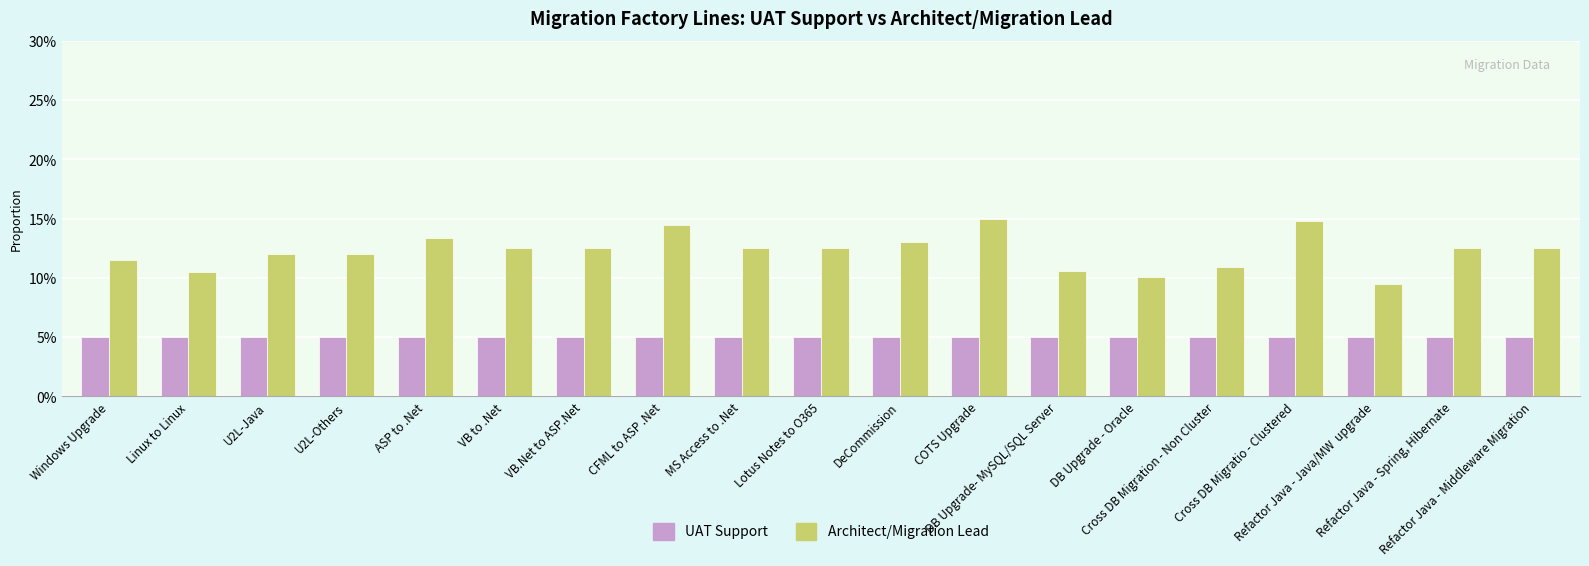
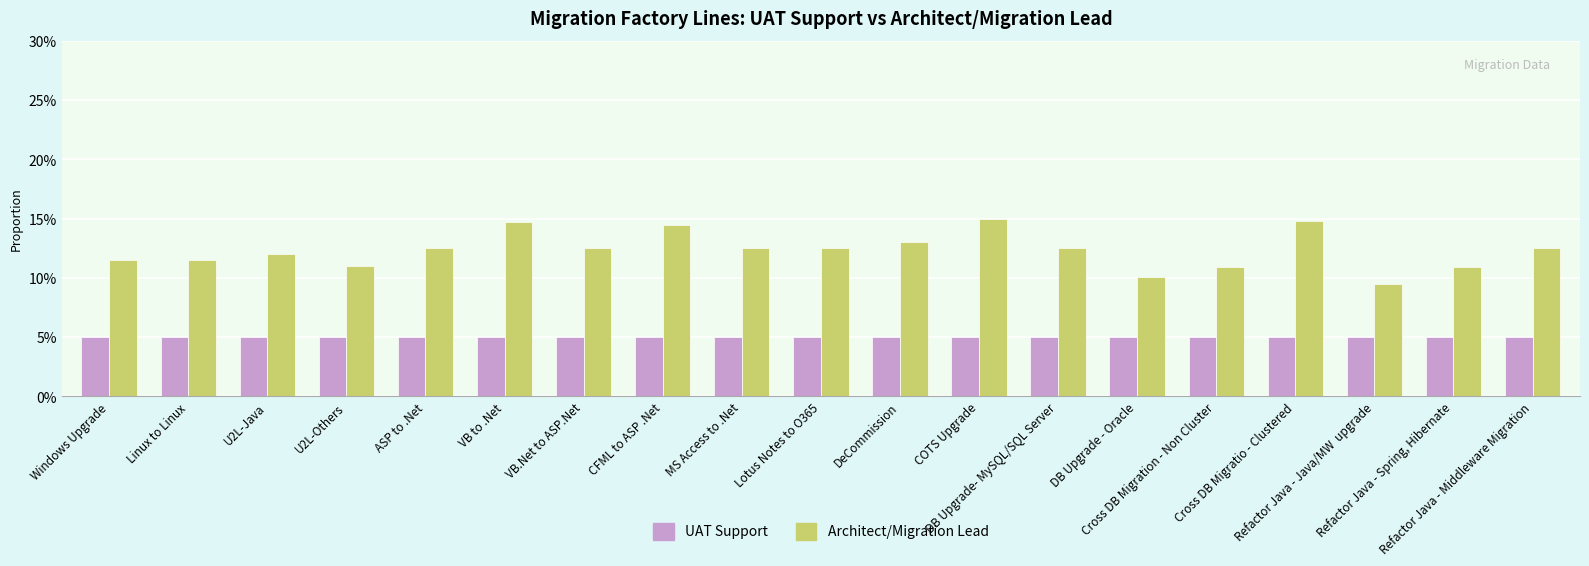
  {
    "UAT Support": {
      "Windows Upgrade": "5.0%",
      "Linux to Linux": "5.0%",
      "U2L-Java": "5.0%",
      "U2L-Others": "5.0%",
      "ASP to .Net": "5.0%",
      "VB to .Net": "5.0%",
      "VB.Net to ASP.Net": "5.0%",
      "CFML to ASP .Net": "5.0%",
      "MS Access to .Net": "5.0%",
      "Lotus Notes to O365": "5.0%",
      "DeCommission": "5.0%",
      "COTS Upgrade": "5.0%",
      "DB Upgrade- MySQL/SQL Server": "5.0%",
      "DB Upgrade - Oracle": "5.0%",
      "Cross DB Migration - Non Cluster": "5.0%",
      "Cross DB Migratio - Clustered": "5.0%",
      "Refactor Java - Java/MW upgrade": "5.0%",
      "Refactor Java - Spring, Hibernate": "5.0%",
      "Refactor Java - Middleware Migration": "5.0%"
    },
    "Architect/Migration Lead": {
      "Windows Upgrade": "11.5%",
-     "Linux to Linux": "10.5%",
+     "Linux to Linux": "11.5%",
      "U2L-Java": "12.0%",
-     "U2L-Others": "12.0%",
-     "ASP to .Net": "13.4%",
-     "VB to .Net": "12.5%",
+     "U2L-Others": "11.0%",
+     "ASP to .Net": "12.5%",
+     "VB to .Net": "14.7%",
      "VB.Net to ASP.Net": "12.5%",
      "CFML to ASP .Net": "14.5%",
      "MS Access to .Net": "12.5%",
      "Lotus Notes to O365": "12.5%",
      "DeCommission": "13.0%",
      "COTS Upgrade": "15.0%",
-     "DB Upgrade- MySQL/SQL Server": "10.6%",
+     "DB Upgrade- MySQL/SQL Server": "12.5%",
      "DB Upgrade - Oracle": "10.1%",
      "Cross DB Migration - Non Cluster": "10.9%",
      "Cross DB Migratio - Clustered": "14.8%",
      "Refactor Java - Java/MW upgrade": "9.5%",
-     "Refactor Java - Spring, Hibernate": "12.5%",
+     "Refactor Java - Spring, Hibernate": "10.9%",
      "Refactor Java - Middleware Migration": "12.5%"
    }
  }
